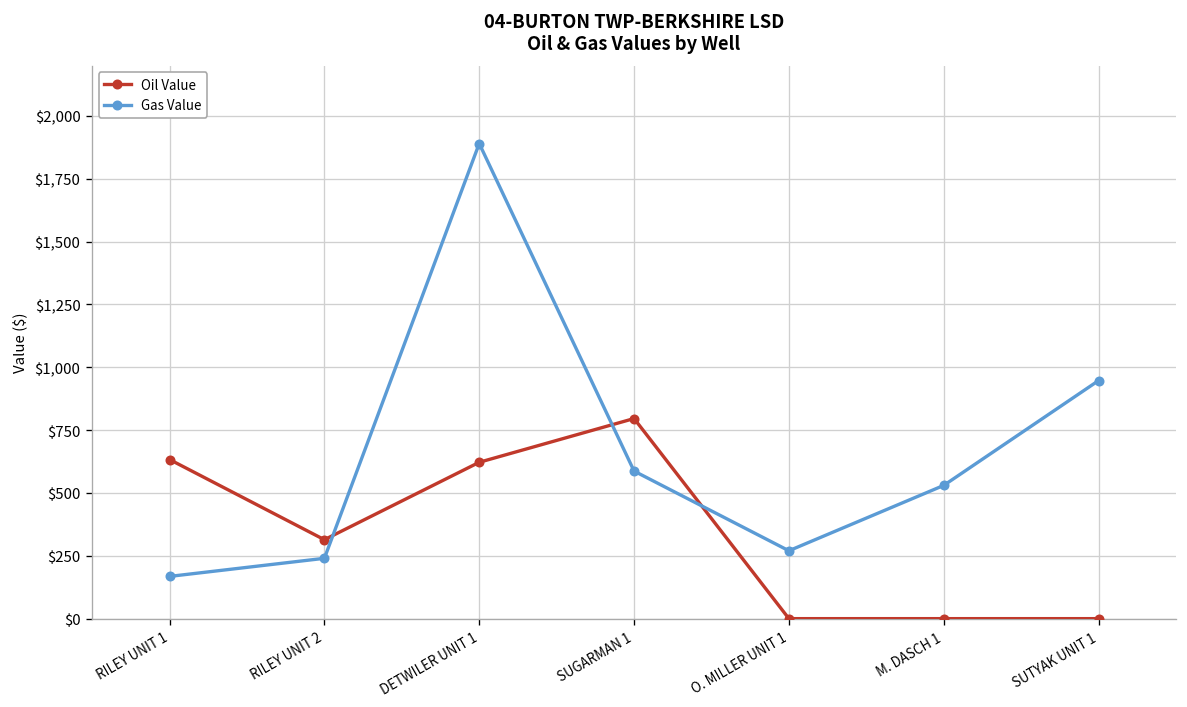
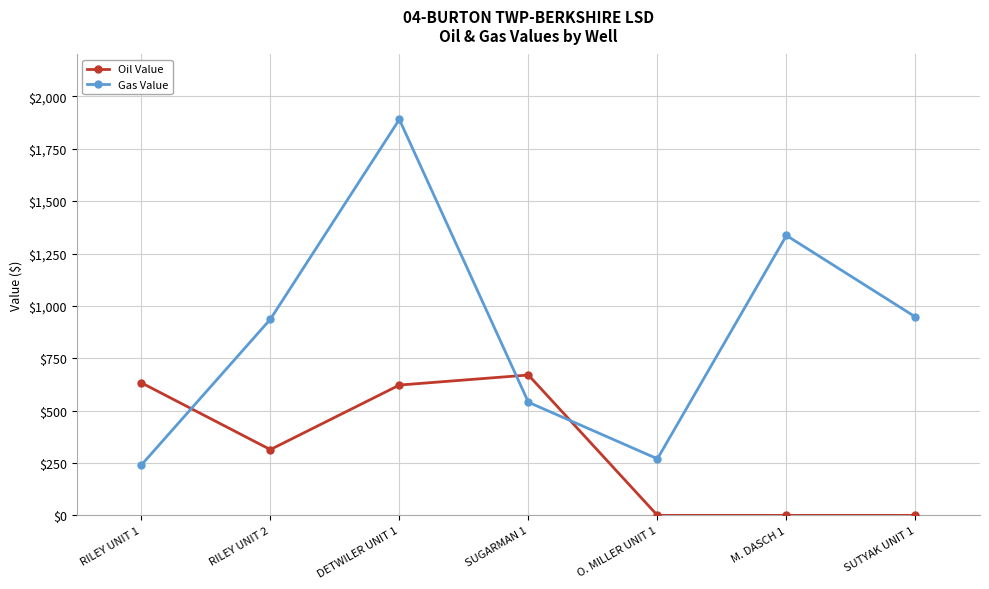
  {
    "Oil Value": {
      "RILEY UNIT 1": "$630",
      "RILEY UNIT 2": "$310",
      "DETWILER UNIT 1": "$620",
-     "SUGARMAN 1": "$800",
+     "SUGARMAN 1": "$670",
      "O. MILLER UNIT 1": "$0",
      "M. DASCH 1": "$0",
      "SUTYAK UNIT 1": "$0"
    },
    "Gas Value": {
-     "RILEY UNIT 1": "$170",
-     "RILEY UNIT 2": "$240",
+     "RILEY UNIT 1": "$240",
+     "RILEY UNIT 2": "$940",
      "DETWILER UNIT 1": "$1,890",
-     "SUGARMAN 1": "$590",
+     "SUGARMAN 1": "$540",
      "O. MILLER UNIT 1": "$270",
-     "M. DASCH 1": "$530",
+     "M. DASCH 1": "$1,340",
      "SUTYAK UNIT 1": "$950"
    }
  }
